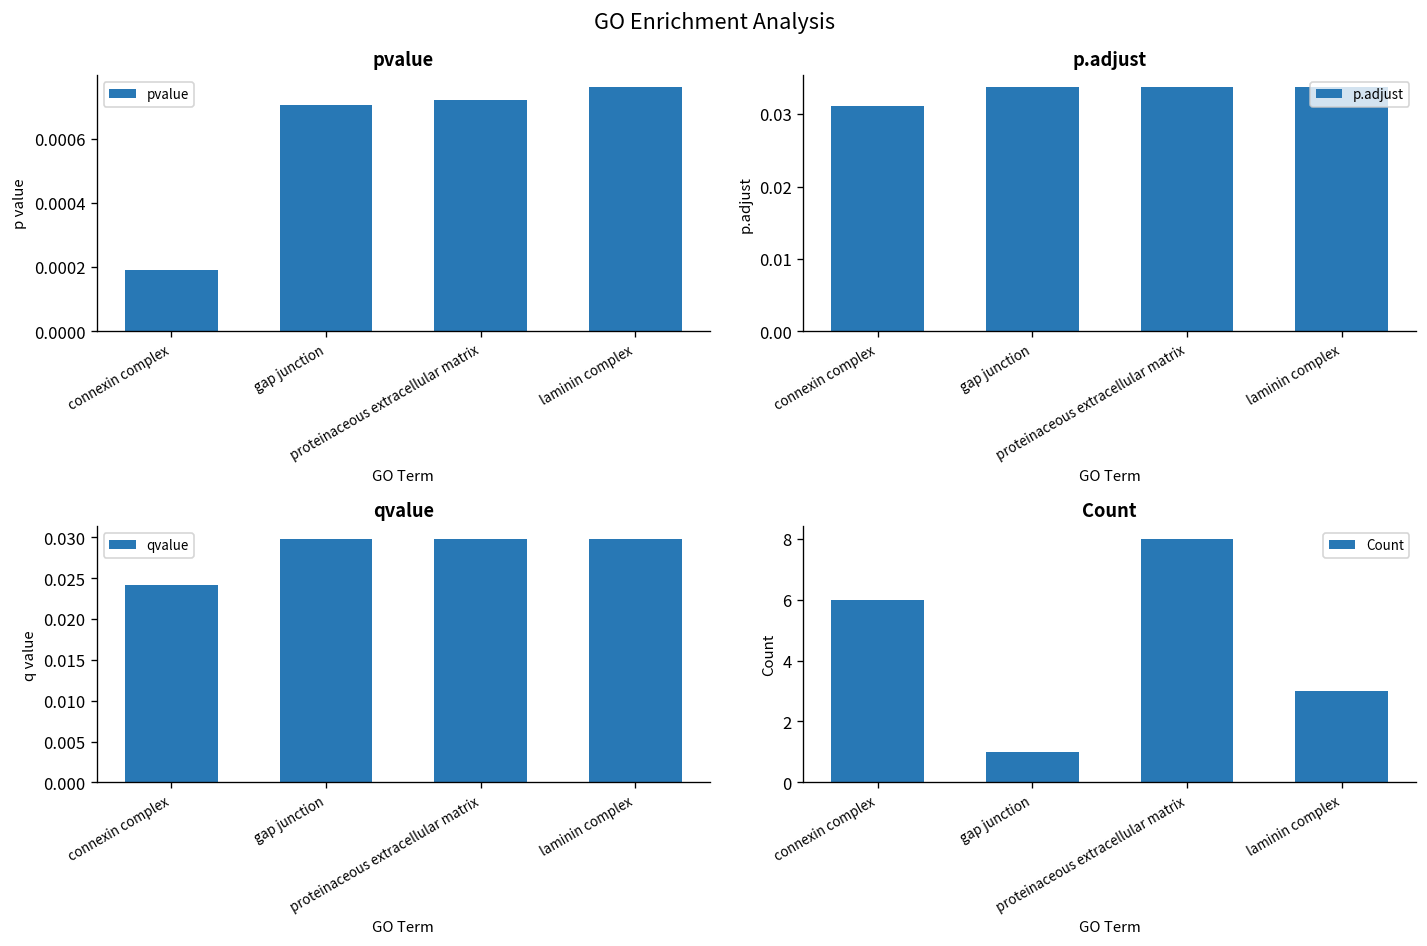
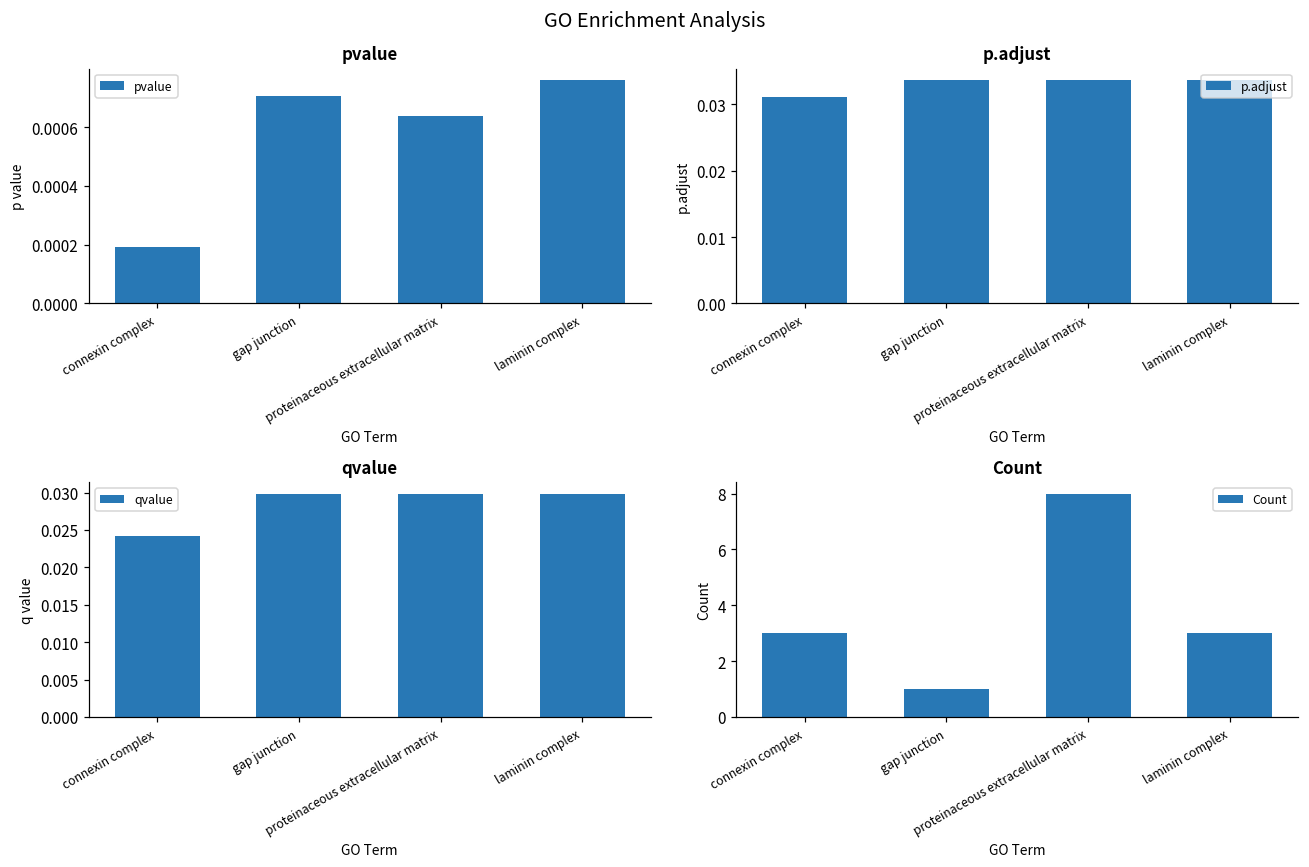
  {
    "pvalue": {
      "connexin complex": 0.00019,
      "gap junction": 0.00071,
-     "proteinaceous extracellular matrix": 0.00072,
+     "proteinaceous extracellular matrix": 0.00064,
      "laminin complex": 0.00076
    },
    "p.adjust": {
      "connexin complex": 0.031,
      "gap junction": 0.034,
      "proteinaceous extracellular matrix": 0.034,
      "laminin complex": 0.034
    },
    "qvalue": {
      "connexin complex": 0.024,
      "gap junction": 0.030,
      "proteinaceous extracellular matrix": 0.030,
      "laminin complex": 0.030
    },
    "Count": {
-     "connexin complex": 6,
+     "connexin complex": 3,
      "gap junction": 1,
      "proteinaceous extracellular matrix": 8,
      "laminin complex": 3
    }
  }
